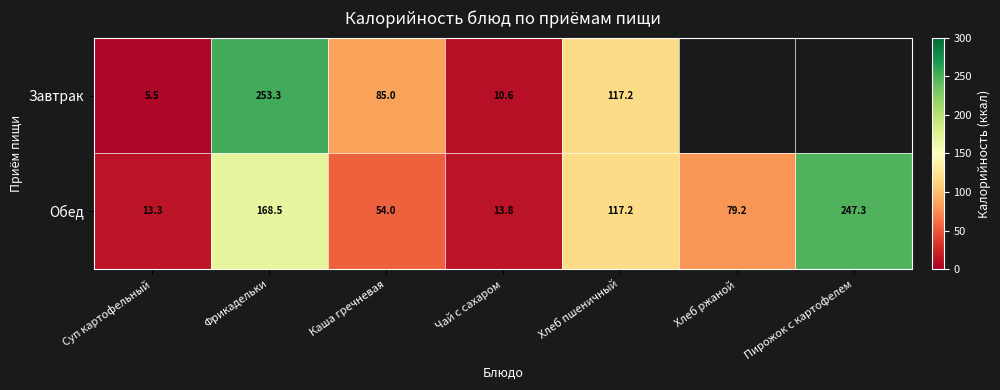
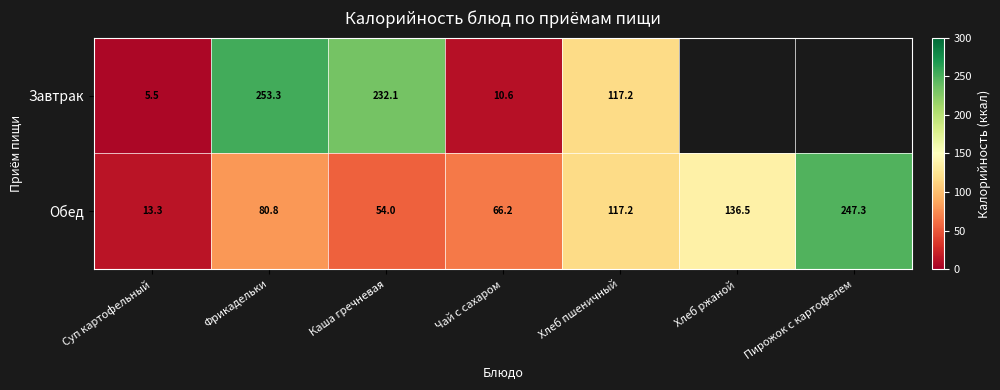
  {
    "Завтрак": {
      "Суп картофельный": 5.5,
      "Фрикадельки": 253.3,
-     "Каша гречневая": 85.0,
+     "Каша гречневая": 232.1,
      "Чай с сахаром": 10.6,
      "Хлеб пшеничный": 117.2
    },
    "Обед": {
      "Суп картофельный": 13.3,
-     "Фрикадельки": 168.5,
+     "Фрикадельки": 80.8,
      "Каша гречневая": 54.0,
-     "Чай с сахаром": 13.8,
+     "Чай с сахаром": 66.2,
      "Хлеб пшеничный": 117.2,
-     "Хлеб ржаной": 79.2,
+     "Хлеб ржаной": 136.5,
      "Пирожок с картофелем": 247.3
    }
  }
